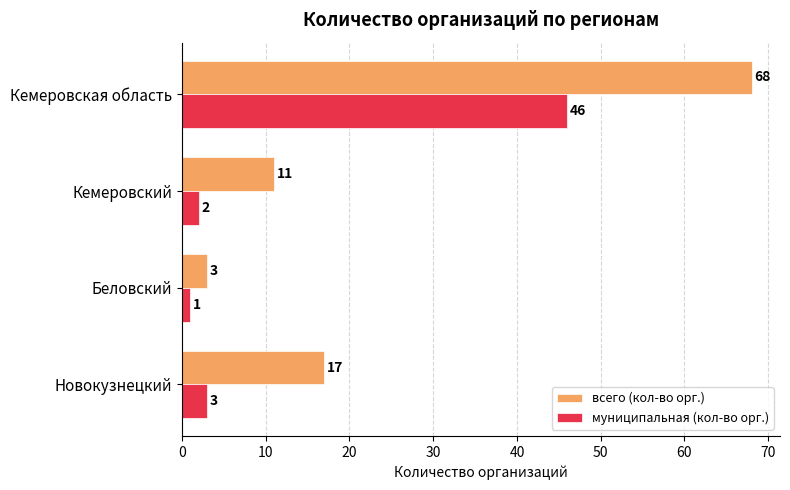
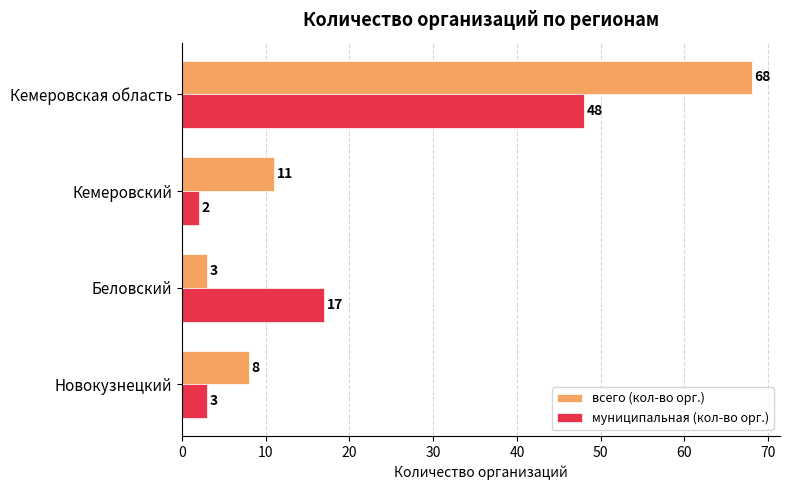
  {
    "всего (кол-во орг.)": {
      "Кемеровская область": 68,
      "Кемеровский": 11,
      "Беловский": 3,
-     "Новокузнецкий": 17
+     "Новокузнецкий": 8
    },
    "муниципальная (кол-во орг.)": {
-     "Кемеровская область": 46,
+     "Кемеровская область": 48,
      "Кемеровский": 2,
-     "Беловский": 1,
+     "Беловский": 17,
      "Новокузнецкий": 3
    }
  }
